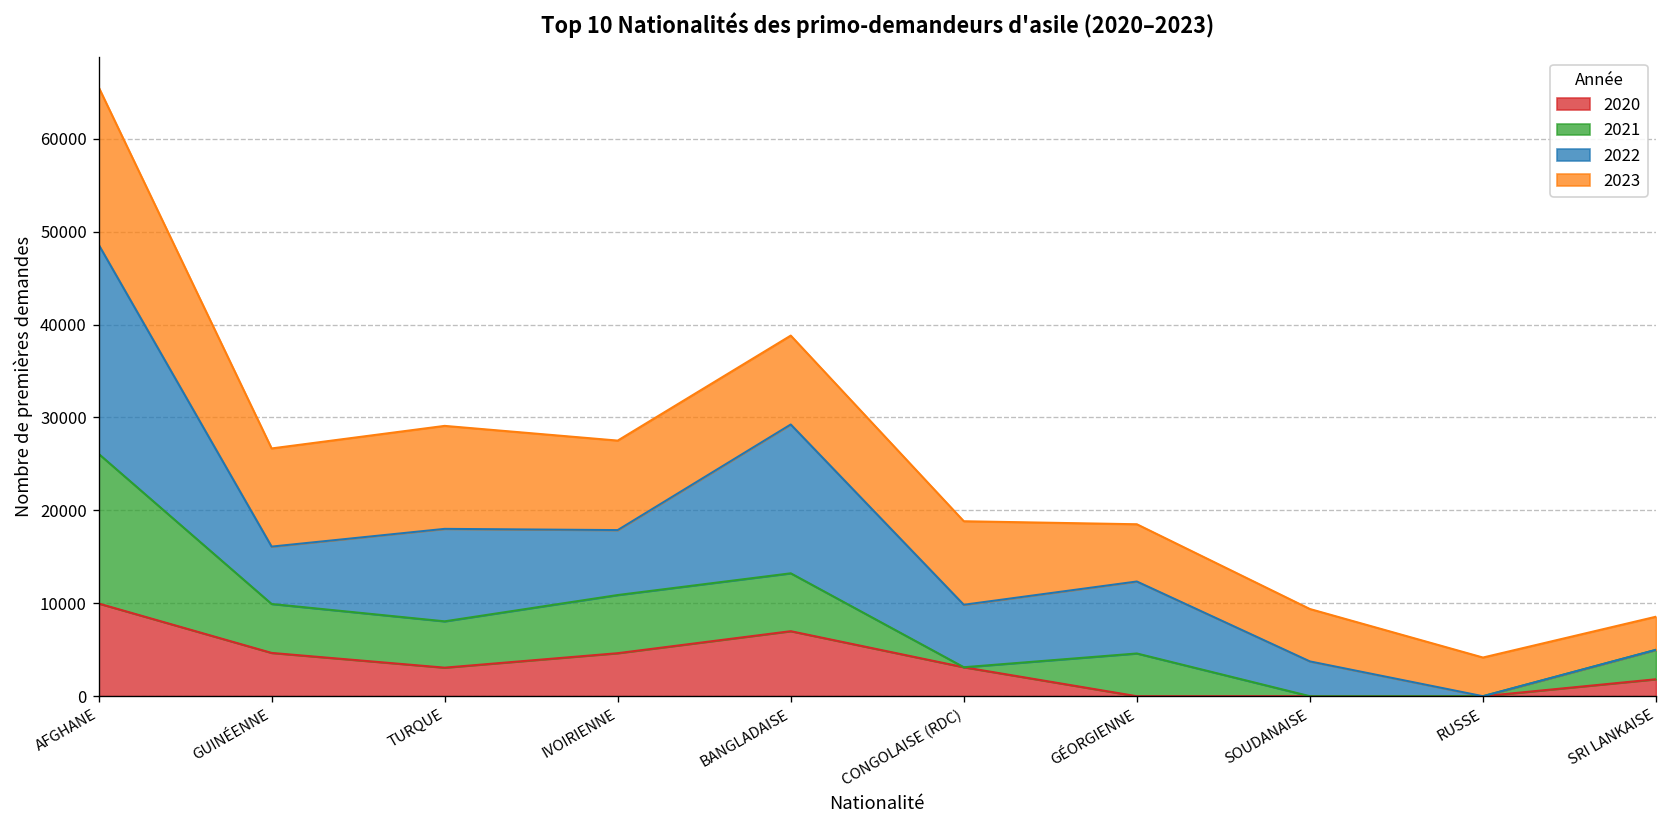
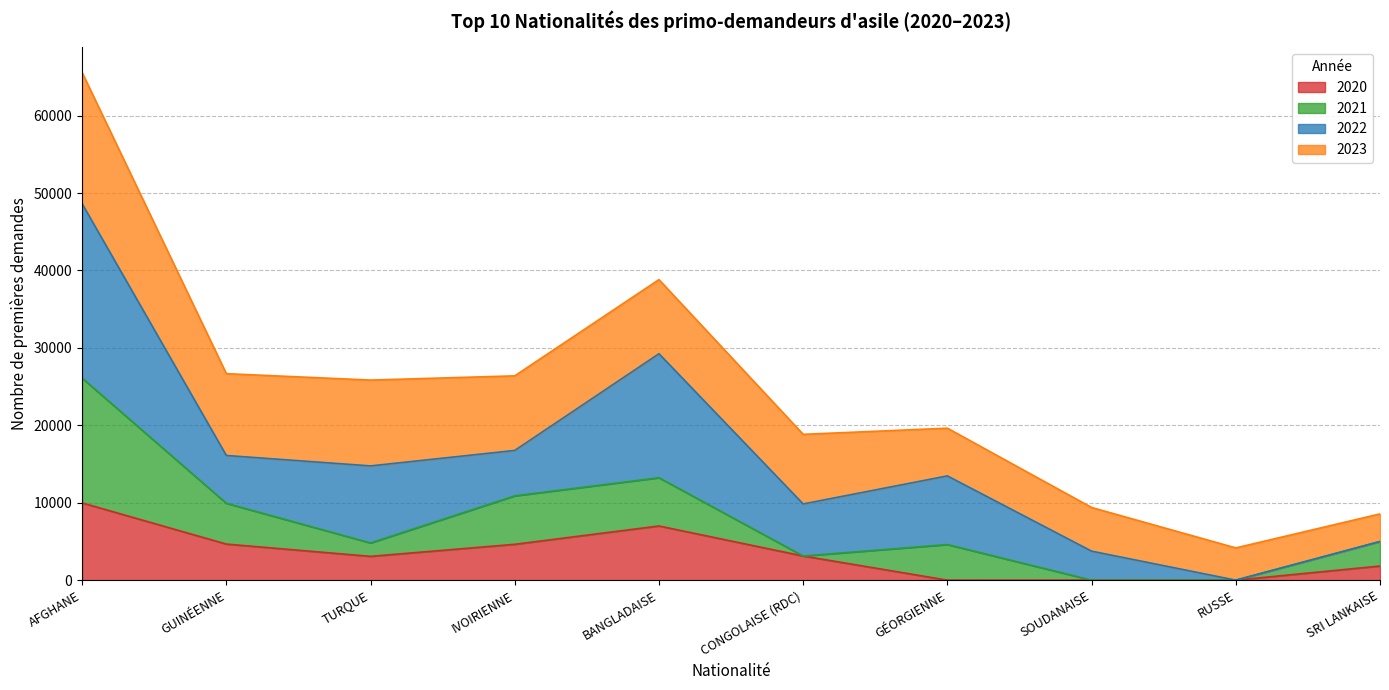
  {
    "2020": {
      "AFGHANE": 10000,
      "GUINÉENNE": 5000,
      "TURQUE": 3000,
      "IVOIRIENNE": 5000,
      "BANGLADAISE": 7000,
      "GÉORGIENNE": 0,
      "SRI LANKAISE": 2000
    },
    "2021": {
      "AFGHANE": 16000,
      "GUINÉENNE": 5000,
-     "TURQUE": 5000,
+     "TURQUE": 2000,
      "IVOIRIENNE": 6000,
      "BANGLADAISE": 6000,
      "GÉORGIENNE": 5000
    },
    "2022": {
      "AFGHANE": 23000,
      "GUINÉENNE": 6000,
      "TURQUE": 10000,
-     "IVOIRIENNE": 7000,
+     "IVOIRIENNE": 6000,
      "BANGLADAISE": 16000,
      "CONGOLAISE (RDC)": 7000,
-     "GÉORGIENNE": 8000,
+     "GÉORGIENNE": 9000,
      "SOUDANAISE": 4000
    },
    "2023": {
      "AFGHANE": 17000,
      "GUINÉENNE": 11000,
      "TURQUE": 11000,
      "IVOIRIENNE": 10000,
      "BANGLADAISE": 10000,
      "CONGOLAISE (RDC)": 9000,
      "GÉORGIENNE": 6000,
      "SOUDANAISE": 6000,
      "RUSSE": 4000,
      "SRI LANKAISE": 4000
    }
  }
